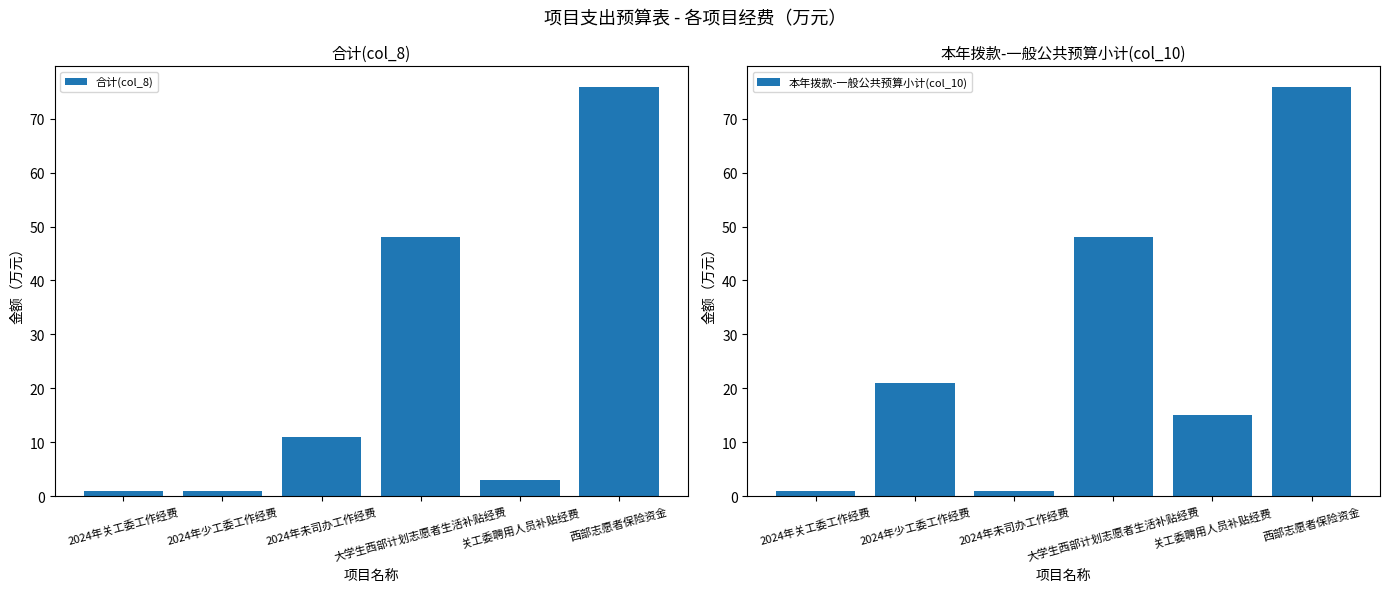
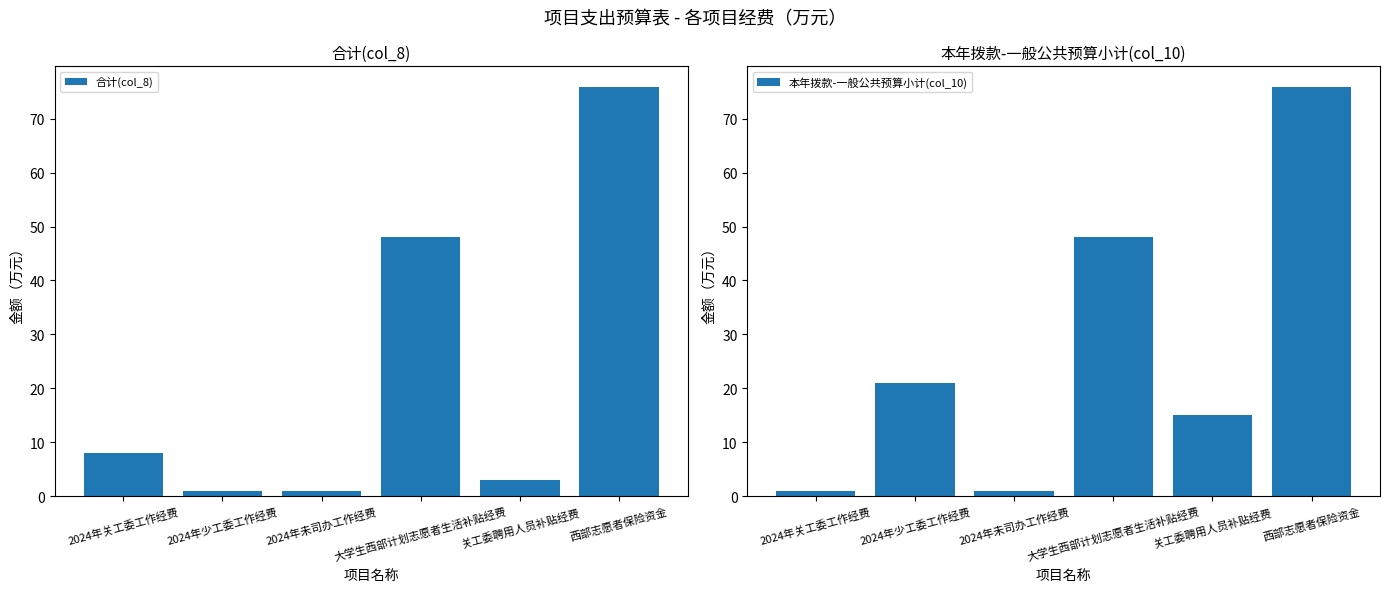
  {
    "合计(col_8)": {
-     "2024年关工委工作经费": 1,
+     "2024年关工委工作经费": 8,
      "2024年少工委工作经费": 1,
-     "2024年未司办工作经费": 11,
+     "2024年未司办工作经费": 1,
      "大学生西部计划志愿者生活补贴经费": 48,
      "关工委聘用人员补贴经费": 3,
      "西部志愿者保险资金": 76
    },
    "本年拨款-一般公共预算小计(col_10)": {
      "2024年关工委工作经费": 1,
      "2024年少工委工作经费": 21,
      "2024年未司办工作经费": 1,
      "大学生西部计划志愿者生活补贴经费": 48,
      "关工委聘用人员补贴经费": 15,
      "西部志愿者保险资金": 76
    }
  }
